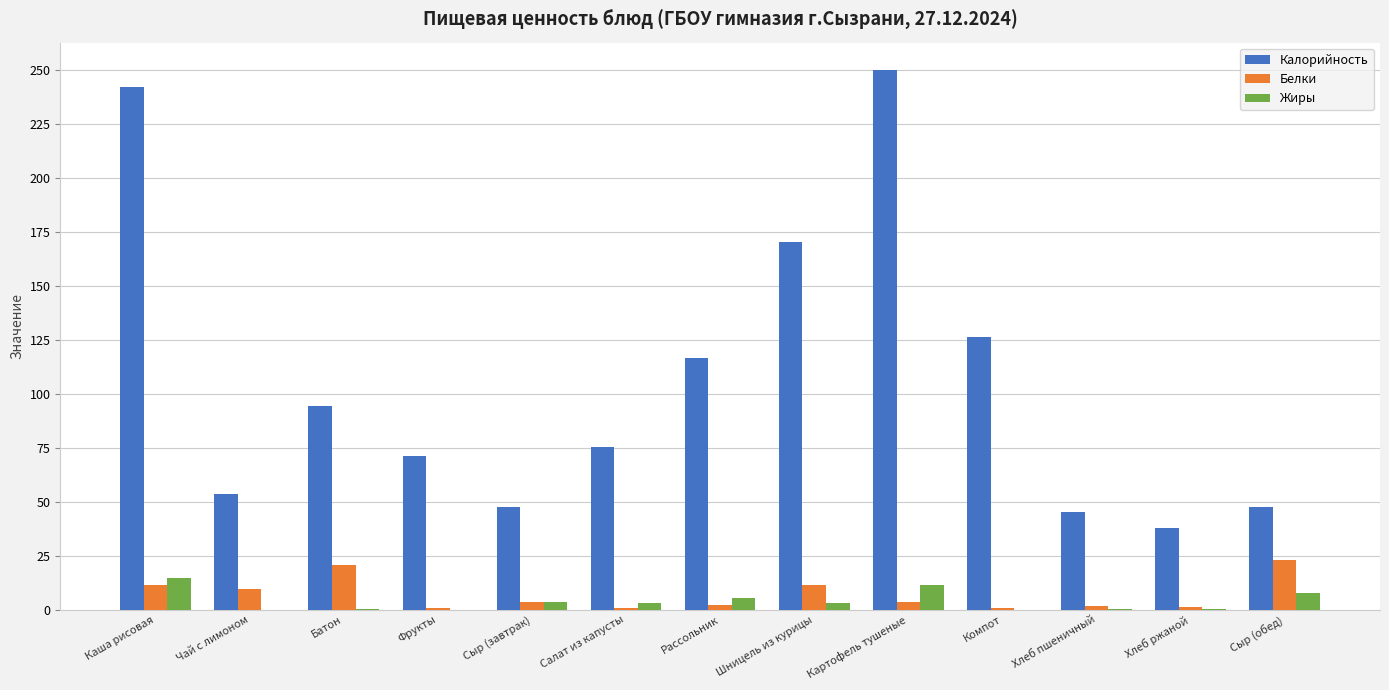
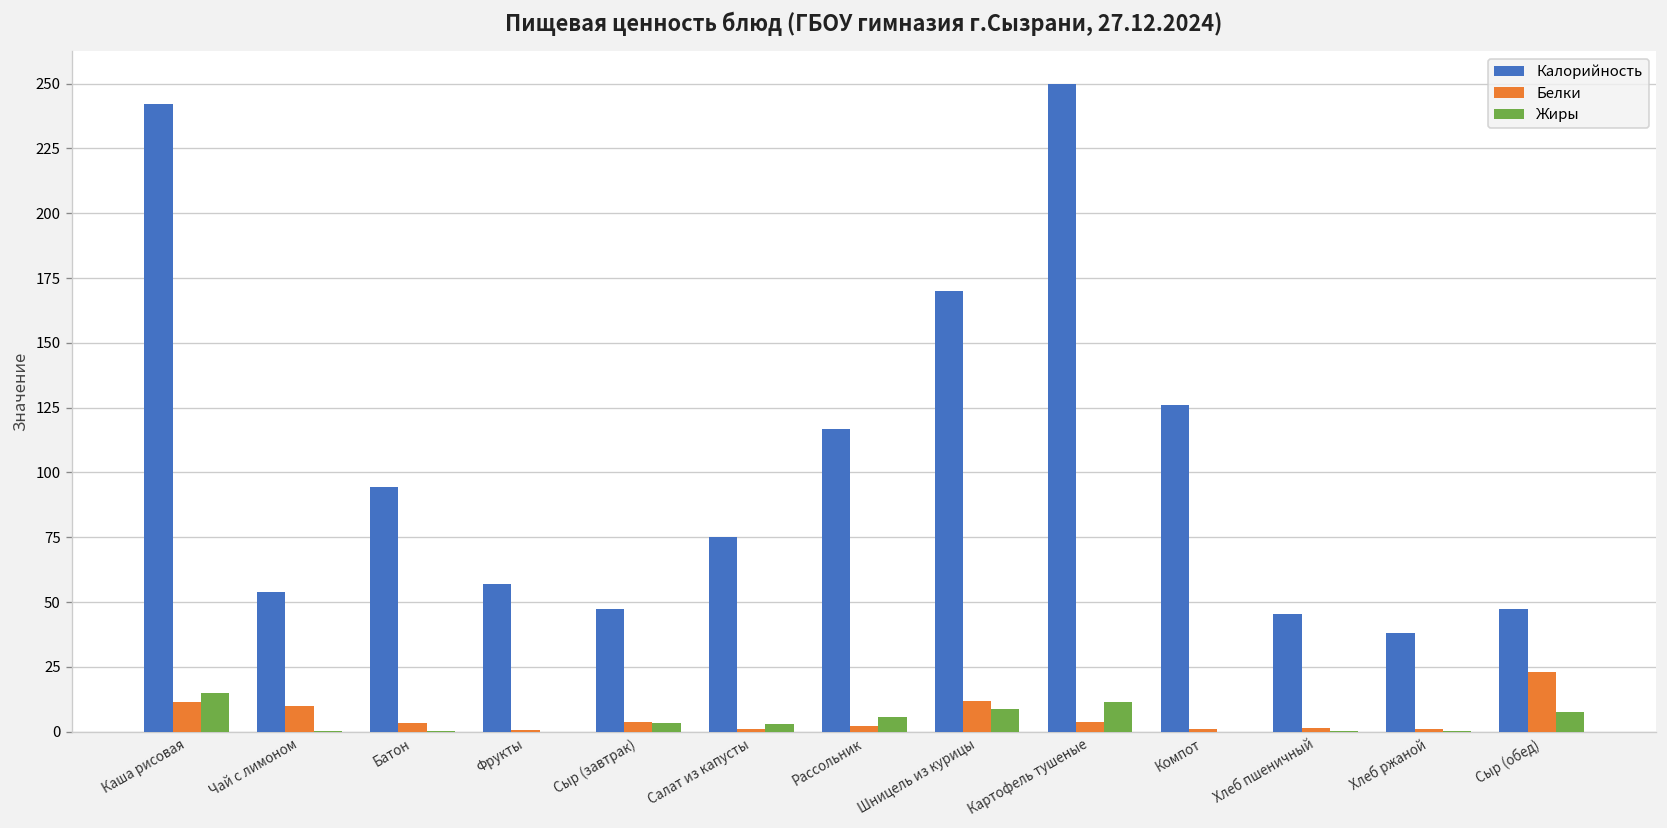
  {
    "Калорийность": {
      "Каша рисовая": 242,
      "Чай с лимоном": 54,
      "Батон": 94,
-     "Фрукты": 71,
+     "Фрукты": 57,
      "Сыр (завтрак)": 47,
      "Салат из капусты": 75,
      "Рассольник": 117,
      "Шницель из курицы": 170,
      "Картофель тушеные": 250,
      "Компот": 126,
      "Хлеб пшеничный": 45,
      "Хлеб ржаной": 38,
      "Сыр (обед)": 47
    },
    "Белки": {
      "Каша рисовая": 12,
      "Чай с лимоном": 10,
-     "Батон": 21,
+     "Батон": 3,
      "Сыр (завтрак)": 4,
      "Рассольник": 2,
      "Шницель из курицы": 12,
      "Картофель тушеные": 4,
      "Хлеб пшеничный": 2,
      "Сыр (обед)": 23
    },
    "Жиры": {
      "Каша рисовая": 15,
      "Фрукты": 0,
      "Сыр (завтрак)": 4,
      "Салат из капусты": 3,
      "Рассольник": 6,
-     "Шницель из курицы": 3,
+     "Шницель из курицы": 9,
      "Картофель тушеные": 11,
      "Компот": 0,
      "Сыр (обед)": 8
    }
  }
